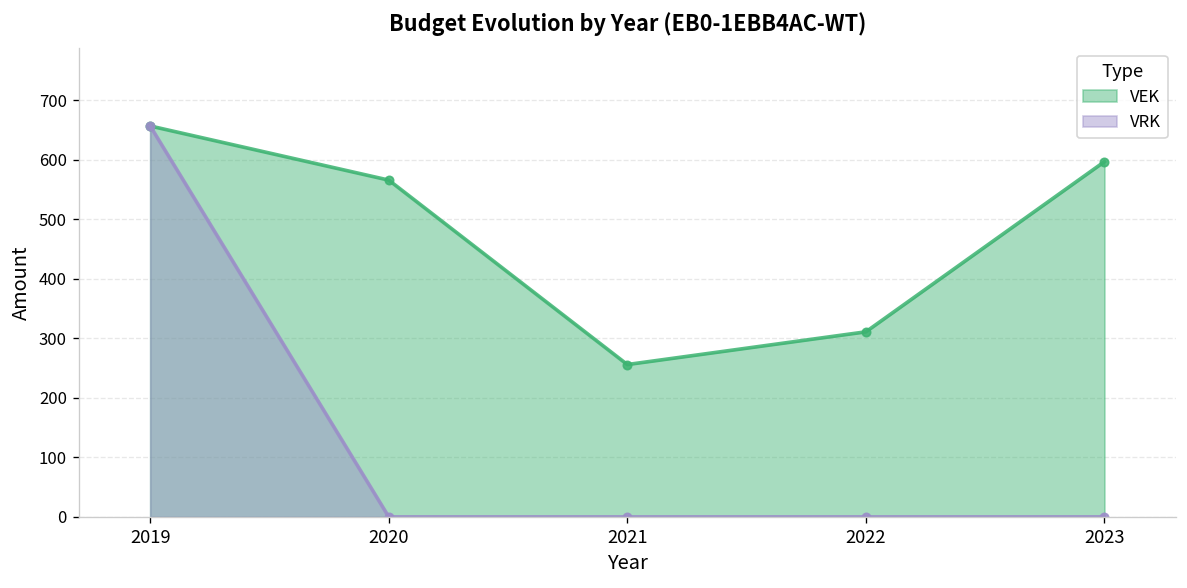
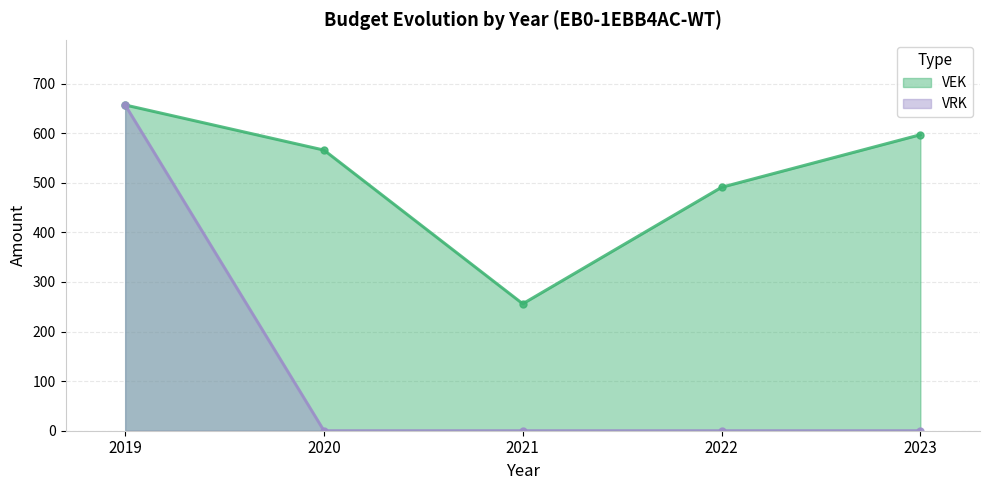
  {
    "VEK": {
      "2020": 570,
      "2021": 260,
-     "2022": 310,
+     "2022": 490,
      "2023": 600
    },
    "VRK": {
      "2020": 0,
      "2021": 0,
      "2022": 0,
      "2023": 0
    }
  }
